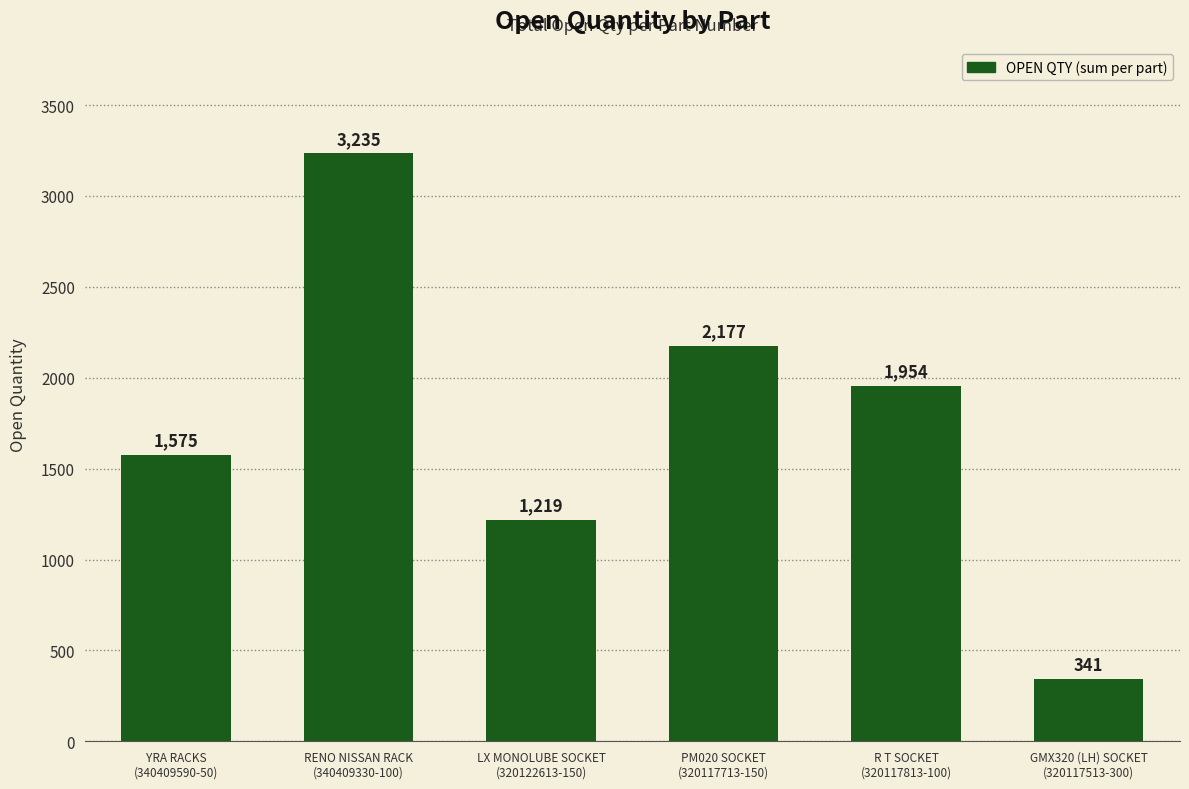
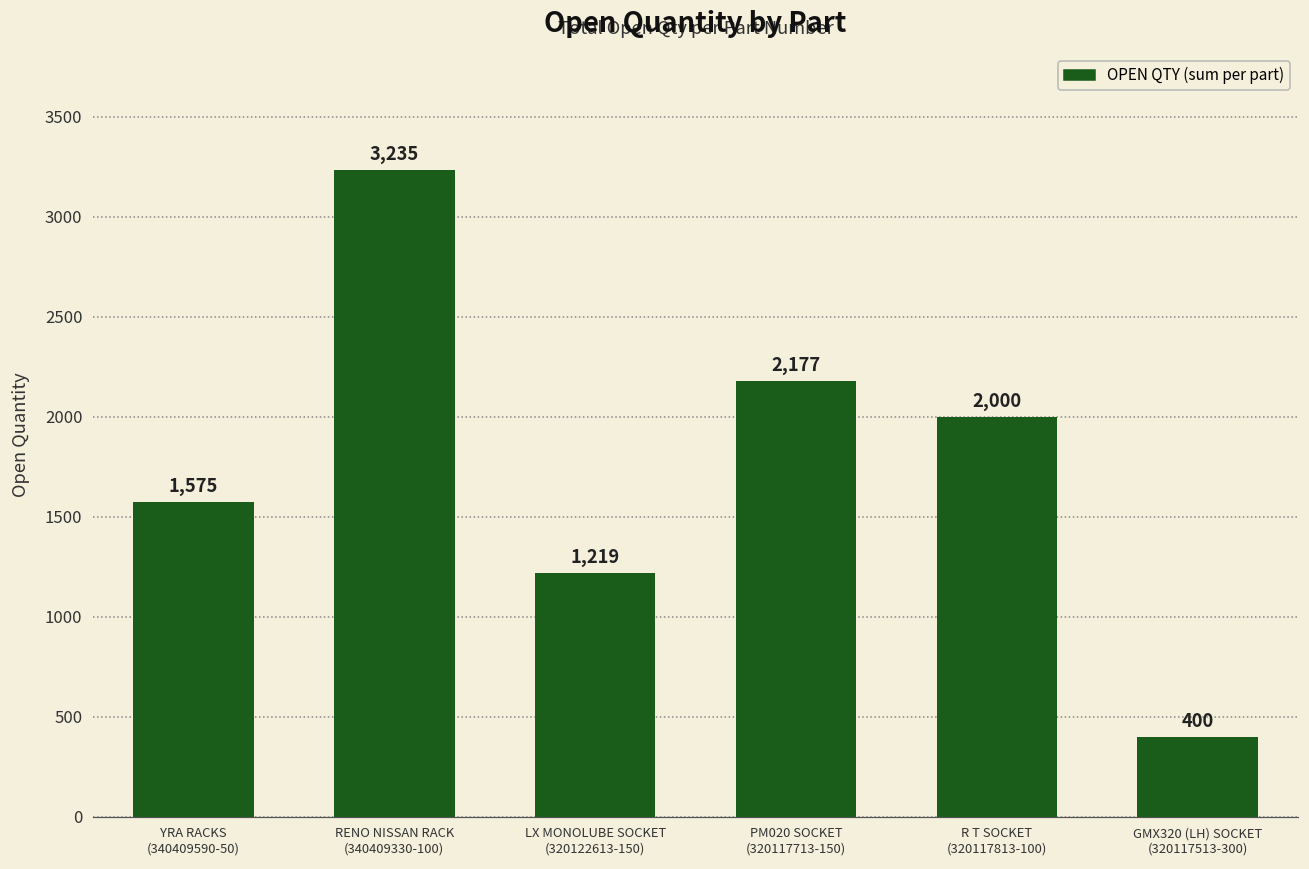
  {
    "YRA RACKS (340409590-50)": "1,575",
    "RENO NISSAN RACK (340409330-100)": "3,235",
    "LX MONOLUBE SOCKET (320122613-150)": "1,219",
    "PM020 SOCKET (320117713-150)": "2,177",
-   "R T SOCKET (320117813-100)": "1,954",
-   "GMX320 (LH) SOCKET (320117513-300)": "341"
+   "R T SOCKET (320117813-100)": "2,000",
+   "GMX320 (LH) SOCKET (320117513-300)": "400"
  }
